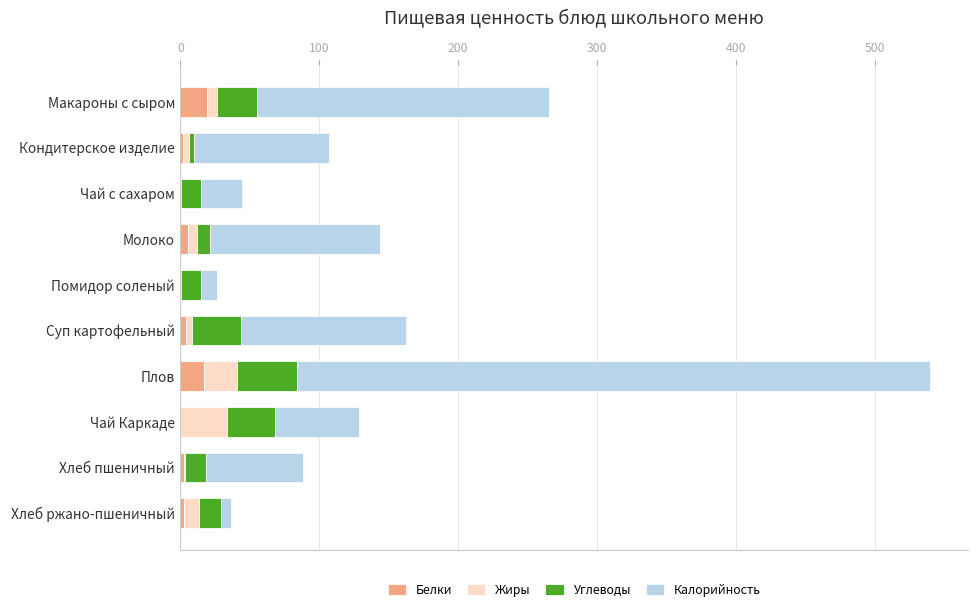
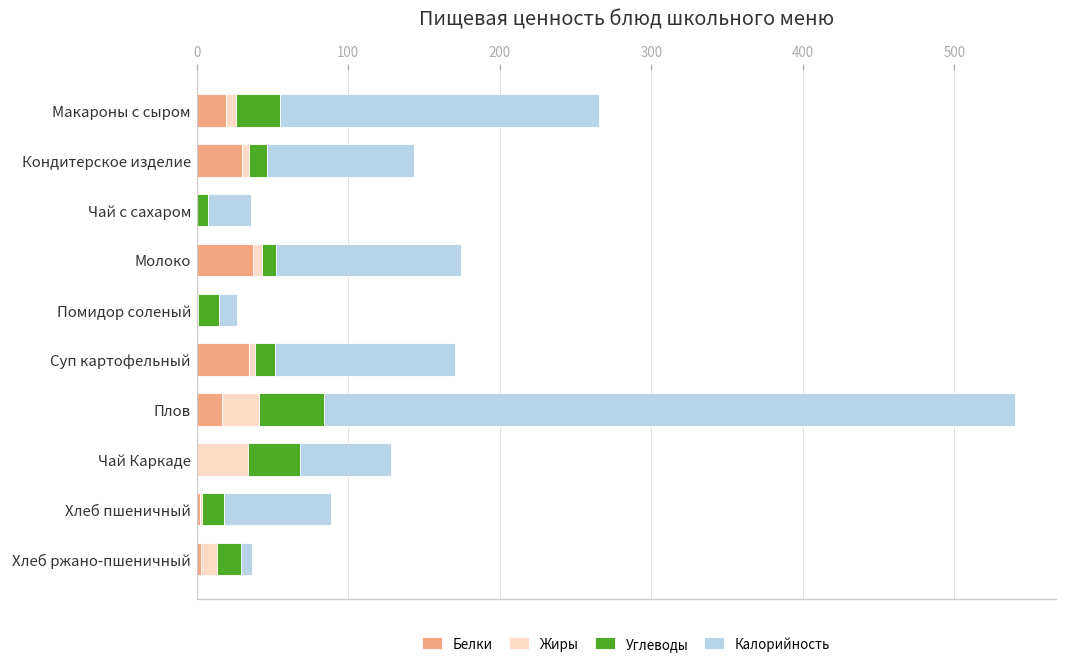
  {
    "Белки": {
      "Макароны с сыром": 19,
-     "Кондитерское изделие": 2,
-     "Молоко": 6,
-     "Суп картофельный": 4,
+     "Кондитерское изделие": 30,
+     "Молоко": 37,
+     "Суп картофельный": 35,
      "Плов": 17,
      "Чай Каркаде": 0,
      "Хлеб пшеничный": 2,
      "Хлеб ржано-пшеничный": 3
    },
    "Жиры": {
      "Макароны с сыром": 7,
      "Кондитерское изделие": 5,
      "Чай с сахаром": 0,
      "Молоко": 6,
      "Суп картофельный": 4,
      "Плов": 24,
      "Чай Каркаде": 34,
      "Хлеб ржано-пшеничный": 11
    },
    "Углеводы": {
      "Макароны с сыром": 29,
-     "Кондитерское изделие": 4,
-     "Чай с сахаром": 15,
+     "Кондитерское изделие": 12,
+     "Чай с сахаром": 7,
      "Молоко": 9,
      "Помидор соленый": 14,
-     "Суп картофельный": 35,
+     "Суп картофельный": 13,
      "Плов": 43,
      "Чай Каркаде": 34,
      "Хлеб пшеничный": 15,
      "Хлеб ржано-пшеничный": 16
    },
    "Калорийность": {
      "Макароны с сыром": 211,
      "Кондитерское изделие": 97,
      "Чай с сахаром": 29,
      "Молоко": 122,
      "Помидор соленый": 12,
      "Суп картофельный": 119,
      "Плов": 456,
      "Чай Каркаде": 60,
      "Хлеб пшеничный": 71,
      "Хлеб ржано-пшеничный": 7
    }
  }
